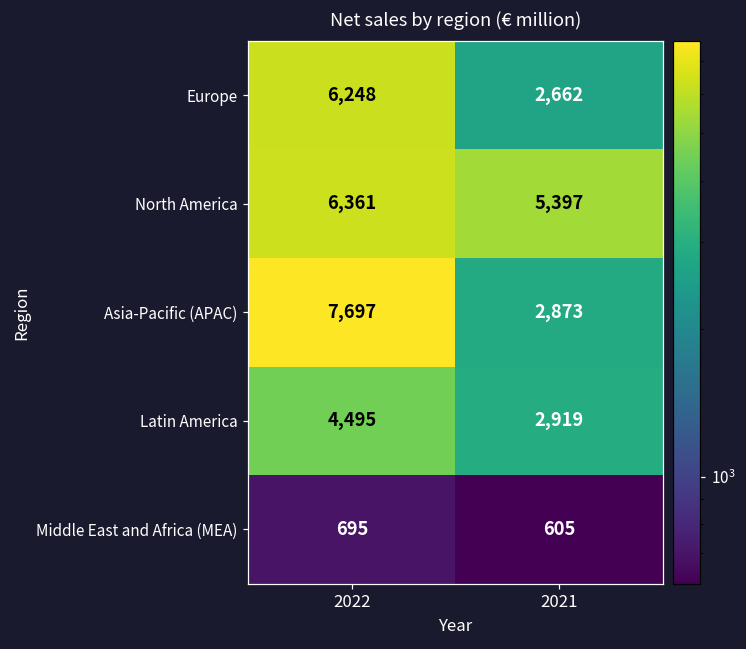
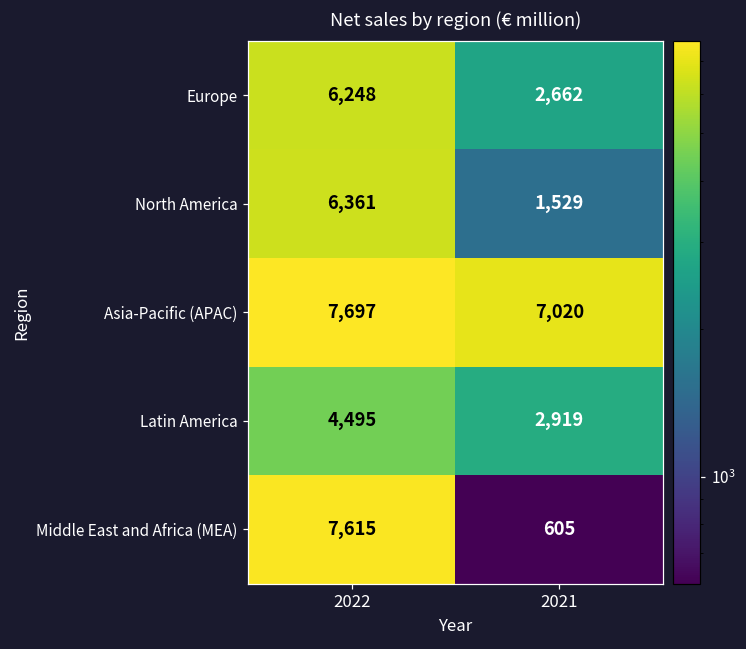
  {
    "Europe": {
      "2022": "6,248",
      "2021": "2,662"
    },
    "North America": {
      "2022": "6,361",
-     "2021": "5,397"
+     "2021": "1,529"
    },
    "Asia-Pacific (APAC)": {
      "2022": "7,697",
-     "2021": "2,873"
+     "2021": "7,020"
    },
    "Latin America": {
      "2022": "4,495",
      "2021": "2,919"
    },
    "Middle East and Africa (MEA)": {
-     "2022": "695",
+     "2022": "7,615",
      "2021": "605"
    }
  }
